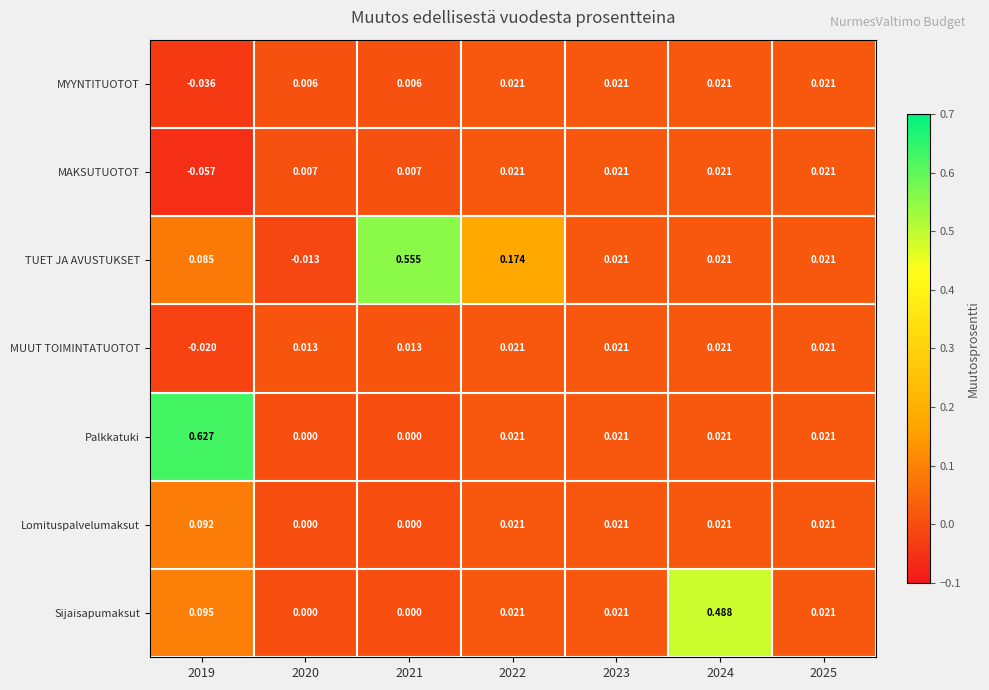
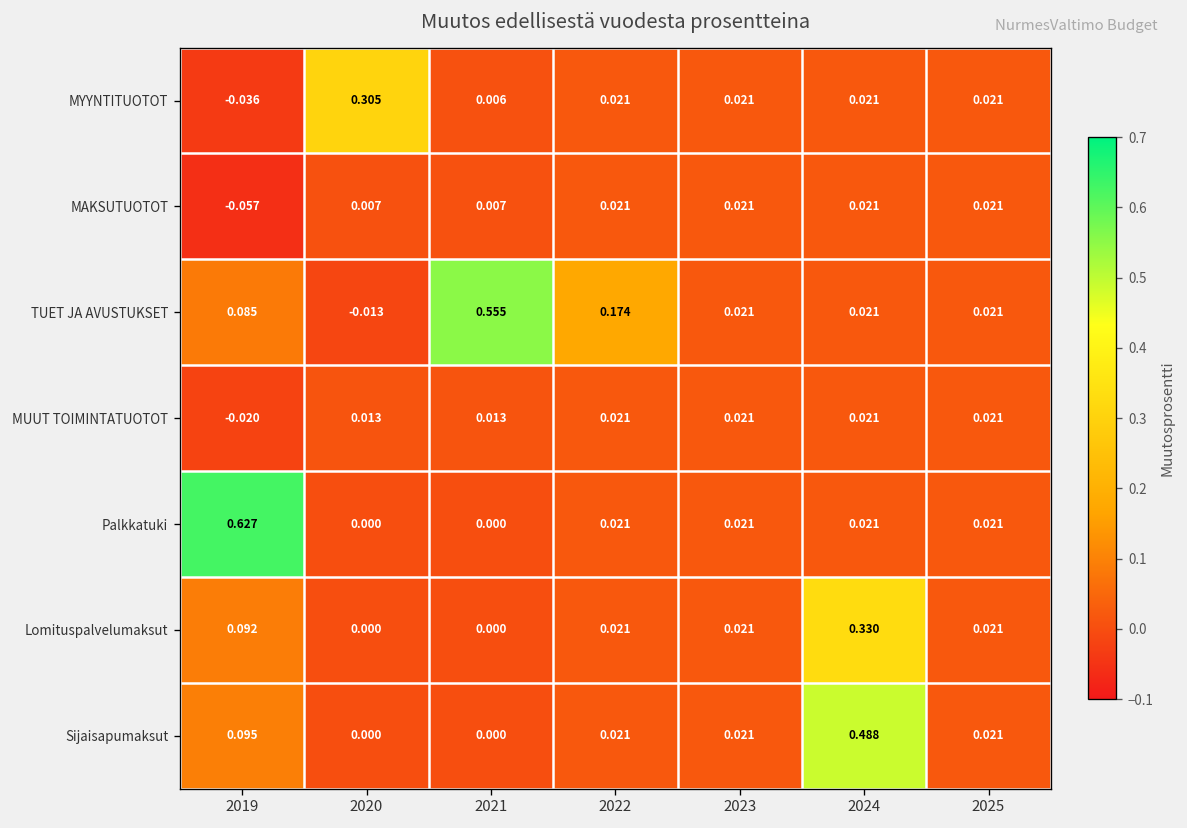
  {
    "MYYNTITUOTOT": {
      "2019": -0.036,
-     "2020": 0.006,
+     "2020": 0.305,
      "2021": 0.006,
      "2022": 0.021,
      "2023": 0.021,
      "2024": 0.021,
      "2025": 0.021
    },
    "MAKSUTUOTOT": {
      "2019": -0.057,
      "2020": 0.007,
      "2021": 0.007,
      "2022": 0.021,
      "2023": 0.021,
      "2024": 0.021,
      "2025": 0.021
    },
    "TUET JA AVUSTUKSET": {
      "2019": 0.085,
      "2020": -0.013,
      "2021": 0.555,
      "2022": 0.174,
      "2023": 0.021,
      "2024": 0.021,
      "2025": 0.021
    },
    "MUUT TOIMINTATUOTOT": {
      "2019": -0.020,
      "2020": 0.013,
      "2021": 0.013,
      "2022": 0.021,
      "2023": 0.021,
      "2024": 0.021,
      "2025": 0.021
    },
    "Palkkatuki": {
      "2019": 0.627,
      "2020": 0.000,
      "2021": 0.000,
      "2022": 0.021,
      "2023": 0.021,
      "2024": 0.021,
      "2025": 0.021
    },
    "Lomituspalvelumaksut": {
      "2019": 0.092,
      "2020": 0.000,
      "2021": 0.000,
      "2022": 0.021,
      "2023": 0.021,
-     "2024": 0.021,
+     "2024": 0.330,
      "2025": 0.021
    },
    "Sijaisapumaksut": {
      "2019": 0.095,
      "2020": 0.000,
      "2021": 0.000,
      "2022": 0.021,
      "2023": 0.021,
      "2024": 0.488,
      "2025": 0.021
    }
  }
